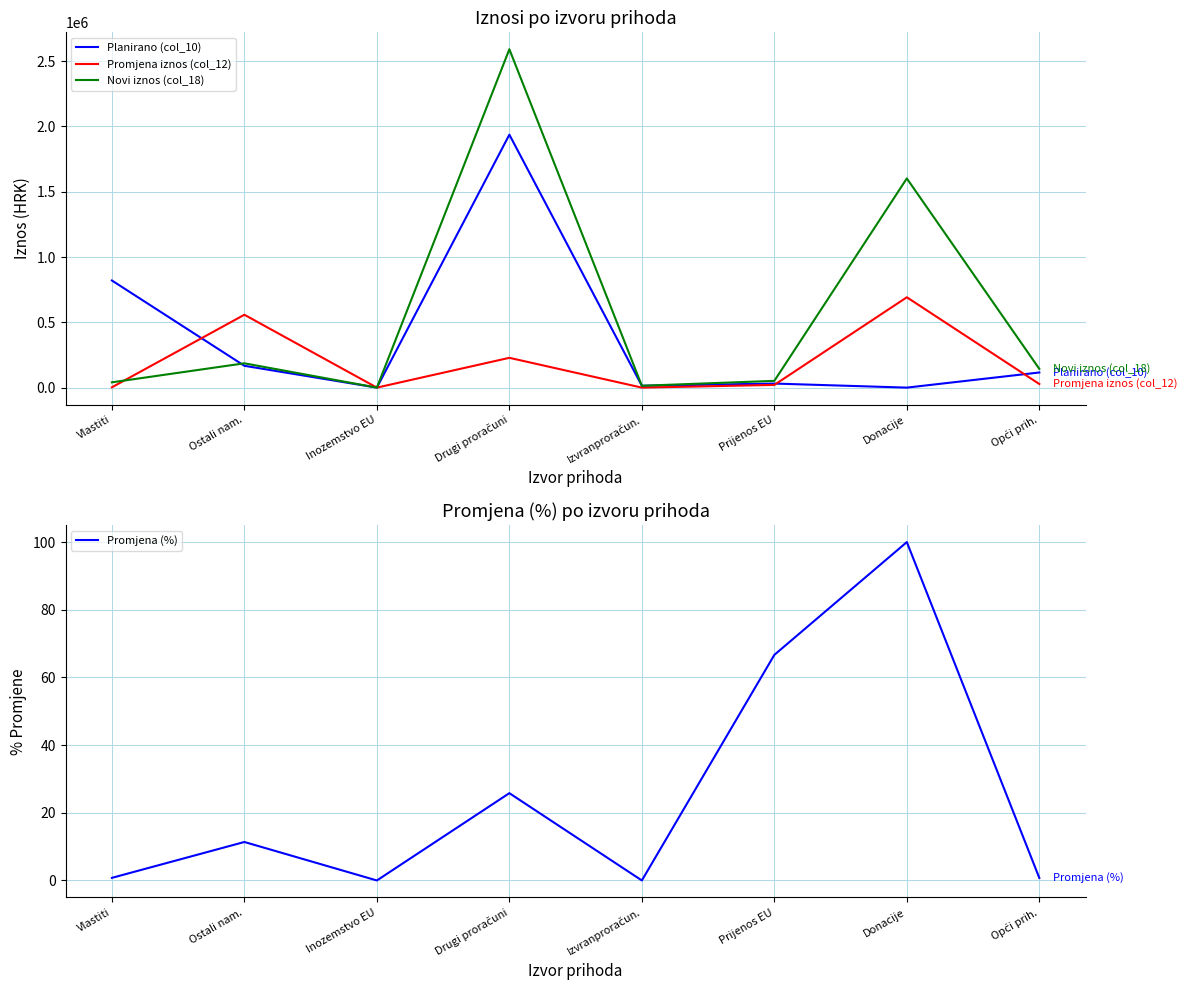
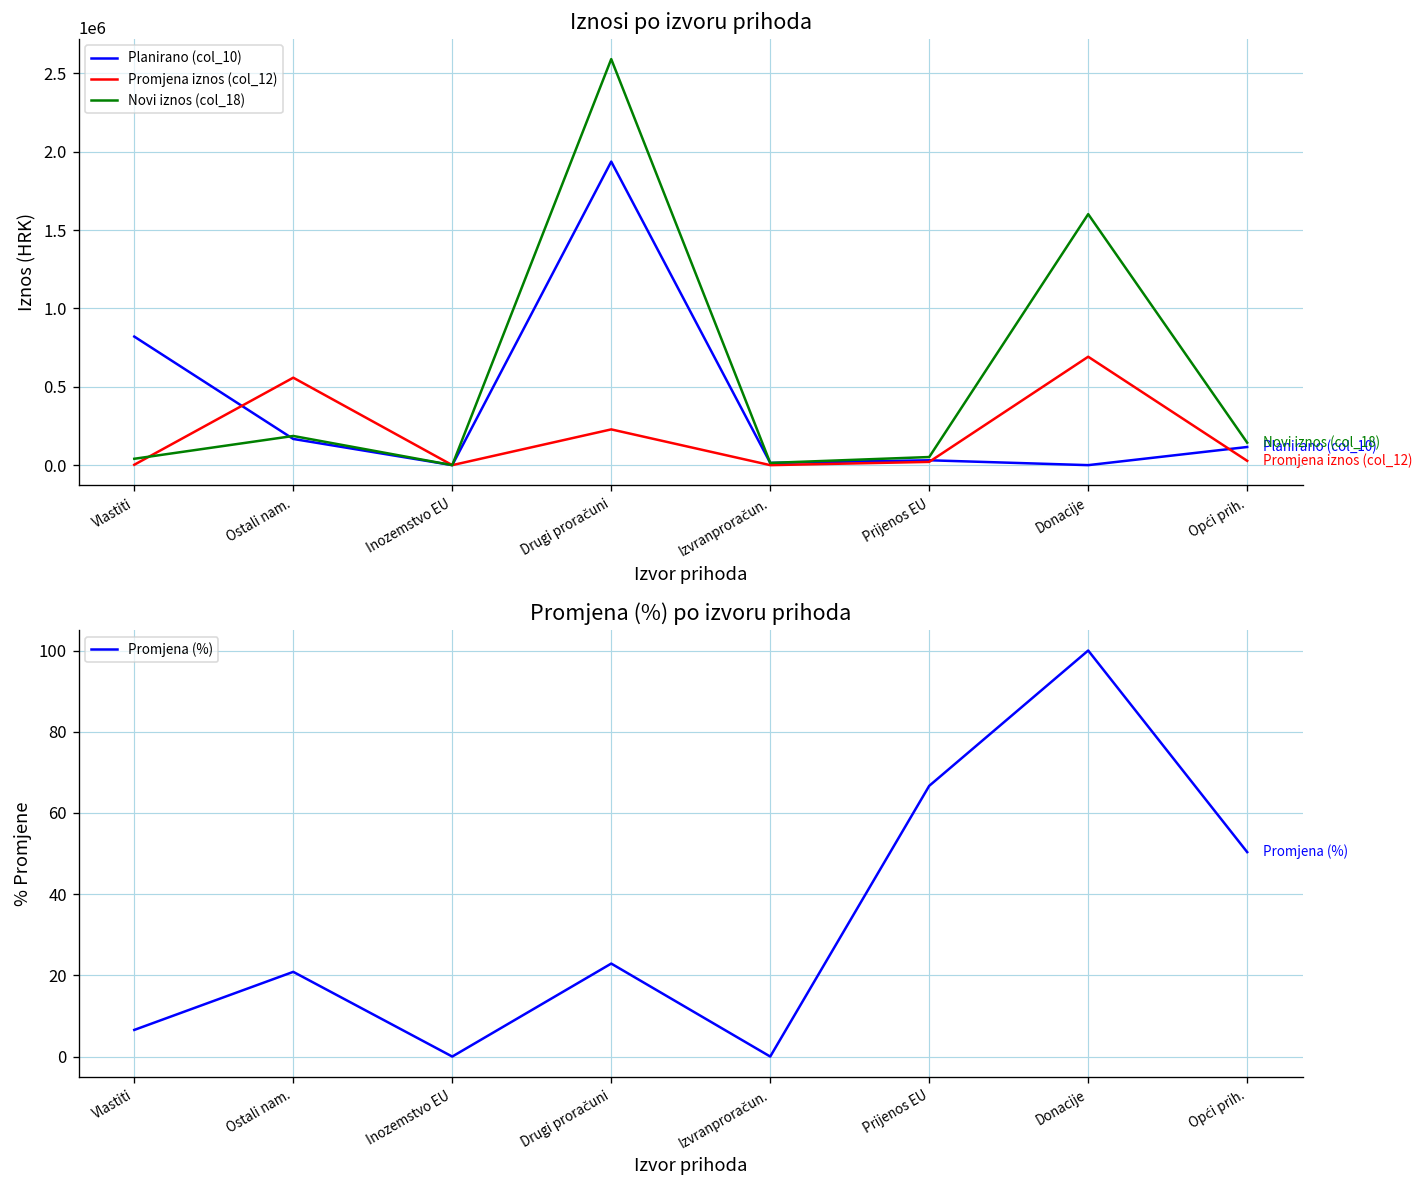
  {
    "Iznosi po izvoru prihoda": {
      "Planirano (col_10)": {
        "Vlastiti": 820000,
        "Drugi proračuni": 1940000,
        "Donacije": 0
      },
      "Promjena iznos (col_12)": {
        "Vlastiti": 0,
        "Ostali nam.": 560000,
        "Drugi proračuni": 230000,
        "Donacije": 690000
      },
      "Novi iznos (col_18)": {
        "Vlastiti": 40000,
        "Drugi proračuni": 2590000,
        "Prijenos EU": 50000,
        "Donacije": 1600000
      }
    },
    "Promjena (%) po izvoru prihoda": {
-     "Vlastiti": 1,
-     "Ostali nam.": 11,
+     "Vlastiti": 7,
+     "Ostali nam.": 21,
      "Inozemstvo EU": 0,
-     "Drugi proračuni": 26,
+     "Drugi proračuni": 23,
      "Izvranproračun.": 0,
      "Prijenos EU": 67,
      "Donacije": 100,
-     "Opći prih.": 1
+     "Opći prih.": 50
    }
  }
